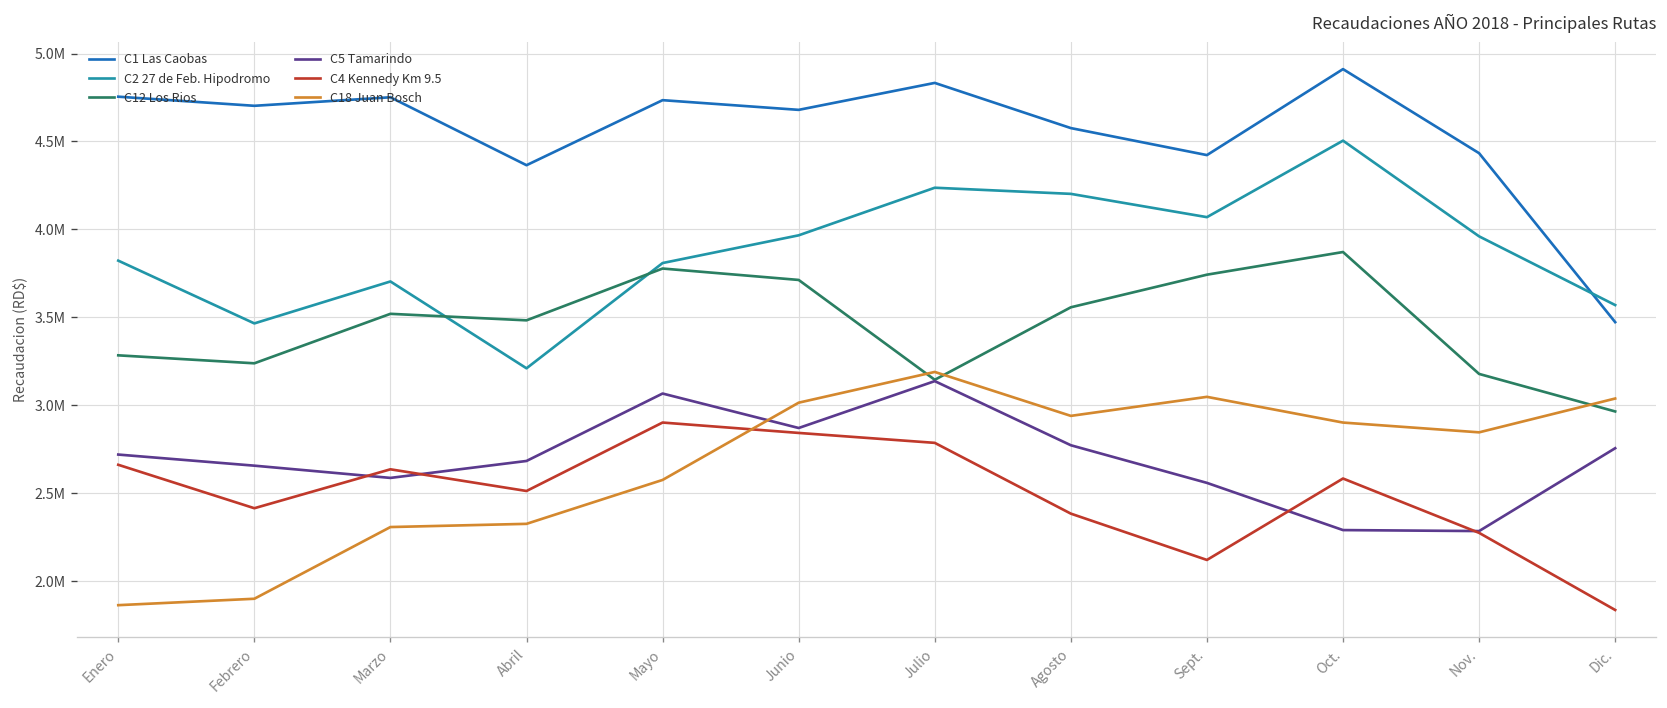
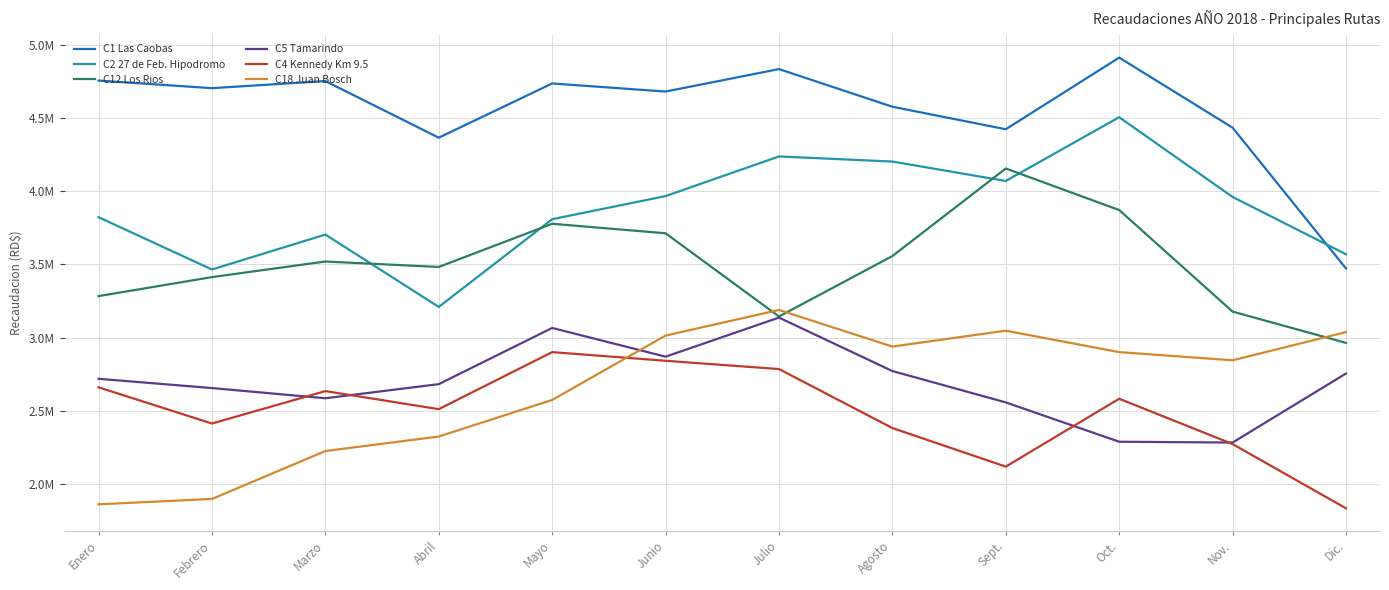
  {
    "C12 Los Rios": {
      "Enero": 3280000,
-     "Febrero": 3240000,
+     "Febrero": 3410000,
      "Marzo": 3520000,
      "Abril": 3480000,
      "Mayo": 3780000,
      "Junio": 3710000,
      "Agosto": 3560000,
-     "Sept.": 3740000,
+     "Sept.": 4150000,
      "Oct.": 3870000,
      "Nov.": 3180000,
      "Dic.": 2960000
    },
    "C5 Tamarindo": {
      "Enero": 2720000,
      "Febrero": 2660000,
      "Marzo": 2590000,
      "Abril": 2680000,
      "Mayo": 3070000,
      "Junio": 2870000,
      "Agosto": 2770000,
      "Sept.": 2560000,
      "Oct.": 2290000,
      "Dic.": 2760000
    },
    "C4 Kennedy Km 9.5": {
      "Enero": 2660000,
      "Febrero": 2410000,
      "Marzo": 2640000,
      "Abril": 2510000,
      "Mayo": 2900000,
      "Junio": 2840000,
      "Julio": 2790000,
      "Agosto": 2380000,
      "Sept.": 2120000,
      "Oct.": 2580000,
      "Dic.": 1840000
    },
    "C18 Juan Bosch": {
      "Enero": 1860000,
      "Febrero": 1900000,
-     "Marzo": 2310000,
+     "Marzo": 2230000,
      "Abril": 2330000,
      "Mayo": 2580000,
      "Junio": 3010000,
      "Julio": 3190000,
      "Agosto": 2940000,
      "Sept.": 3050000,
      "Oct.": 2900000,
      "Nov.": 2850000,
      "Dic.": 3040000
    }
  }
